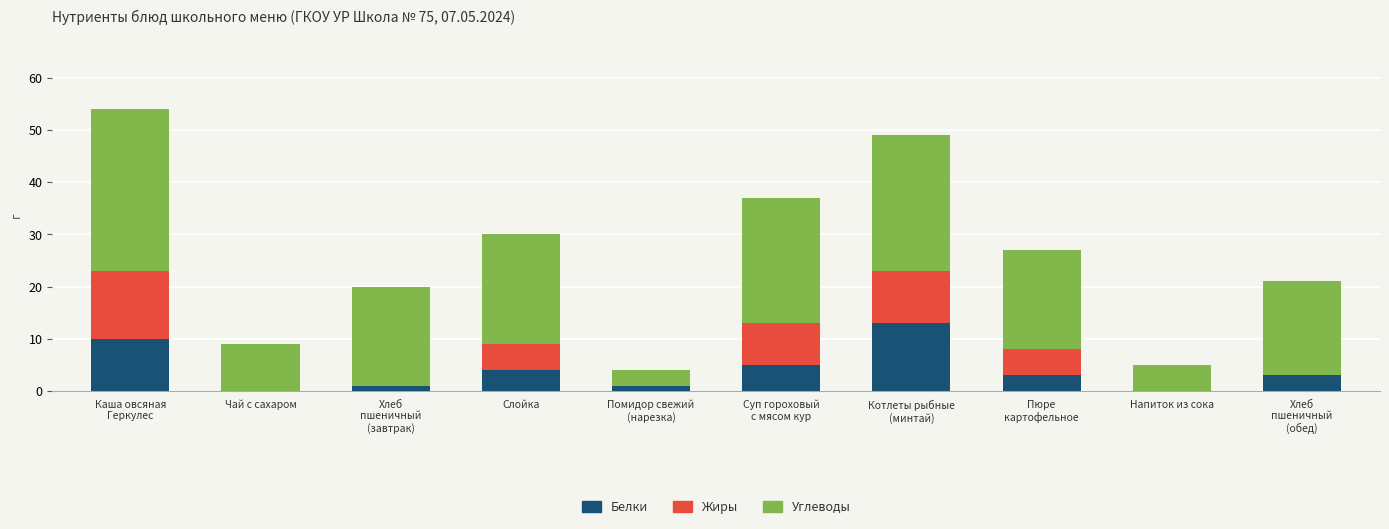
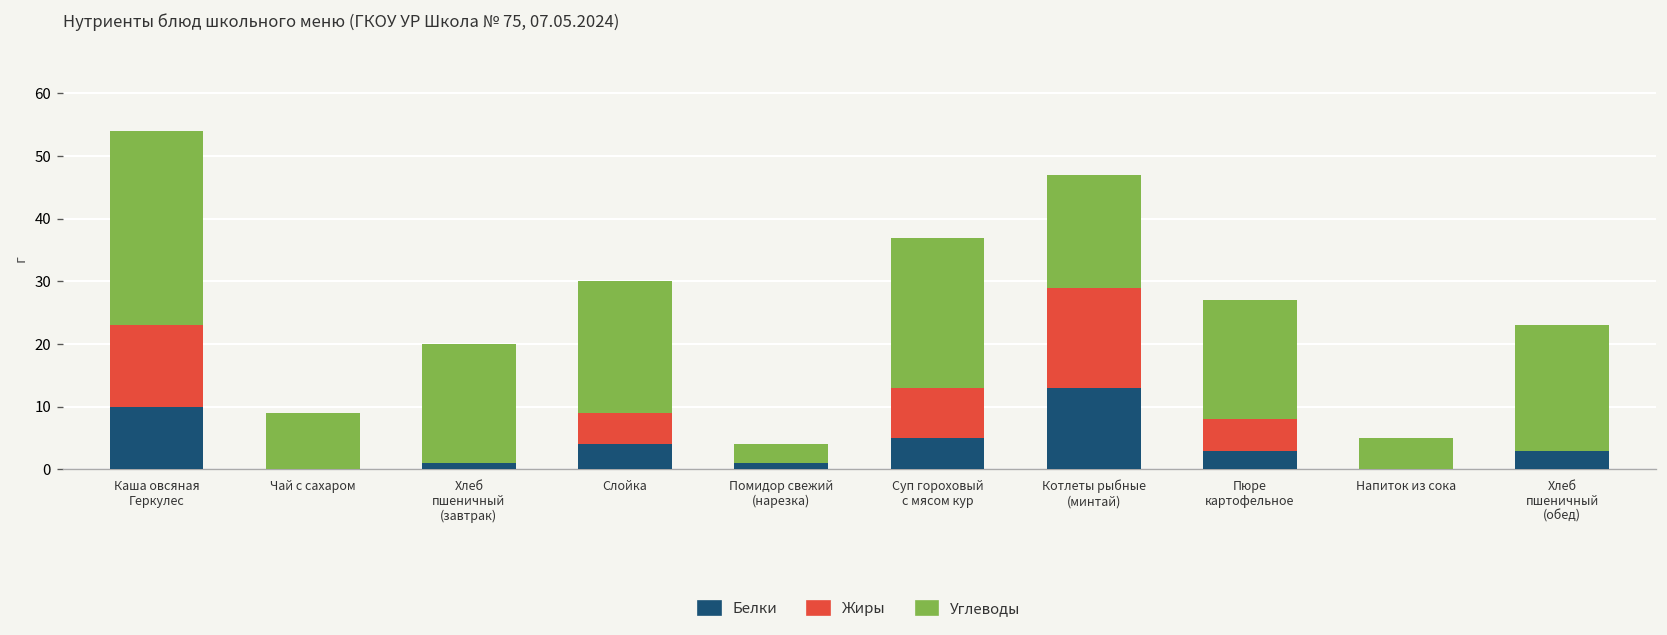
  {
    "Белки": {
      "Каша овсяная Геркулес": 10,
      "Чай с сахаром": 0,
      "Хлеб пшеничный (завтрак)": 1,
      "Слойка": 4,
      "Помидор свежий (нарезка)": 1,
      "Суп гороховый с мясом кур": 5,
      "Котлеты рыбные (минтай)": 13,
      "Пюре картофельное": 3,
      "Напиток из сока": 0,
      "Хлеб пшеничный (обед)": 3
    },
    "Жиры": {
      "Каша овсяная Геркулес": 13,
      "Чай с сахаром": 0,
      "Хлеб пшеничный (завтрак)": 0,
      "Слойка": 5,
      "Помидор свежий (нарезка)": 0,
      "Суп гороховый с мясом кур": 8,
-     "Котлеты рыбные (минтай)": 10,
+     "Котлеты рыбные (минтай)": 16,
      "Пюре картофельное": 5,
      "Напиток из сока": 0,
      "Хлеб пшеничный (обед)": 0
    },
    "Углеводы": {
      "Каша овсяная Геркулес": 31,
      "Чай с сахаром": 9,
      "Хлеб пшеничный (завтрак)": 19,
      "Слойка": 21,
      "Помидор свежий (нарезка)": 3,
      "Суп гороховый с мясом кур": 24,
-     "Котлеты рыбные (минтай)": 26,
+     "Котлеты рыбные (минтай)": 18,
      "Пюре картофельное": 19,
      "Напиток из сока": 5,
-     "Хлеб пшеничный (обед)": 18
+     "Хлеб пшеничный (обед)": 20
    }
  }
